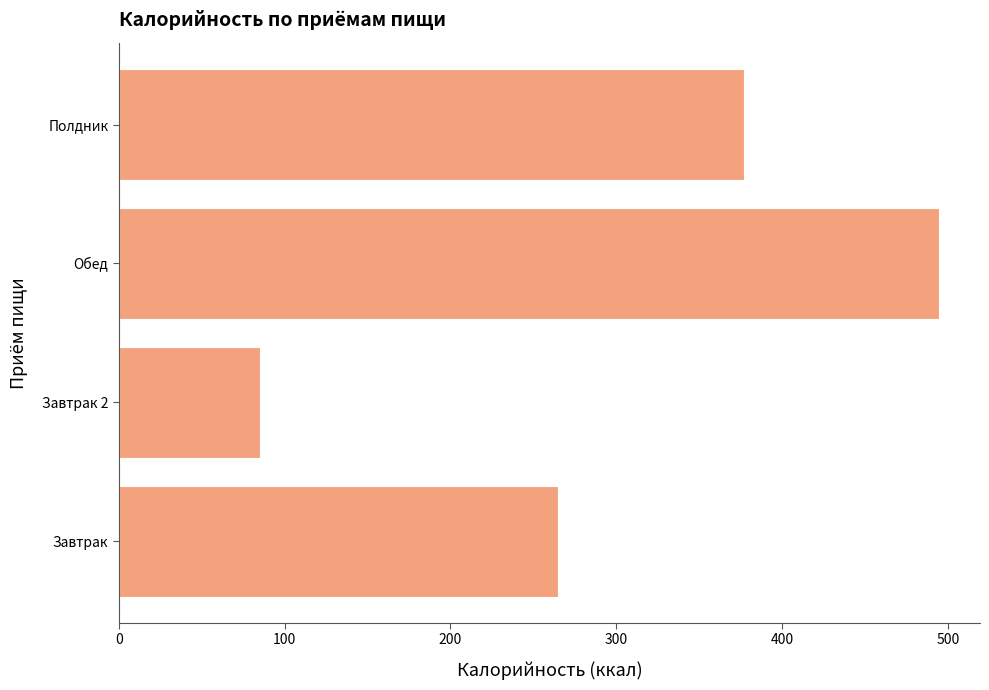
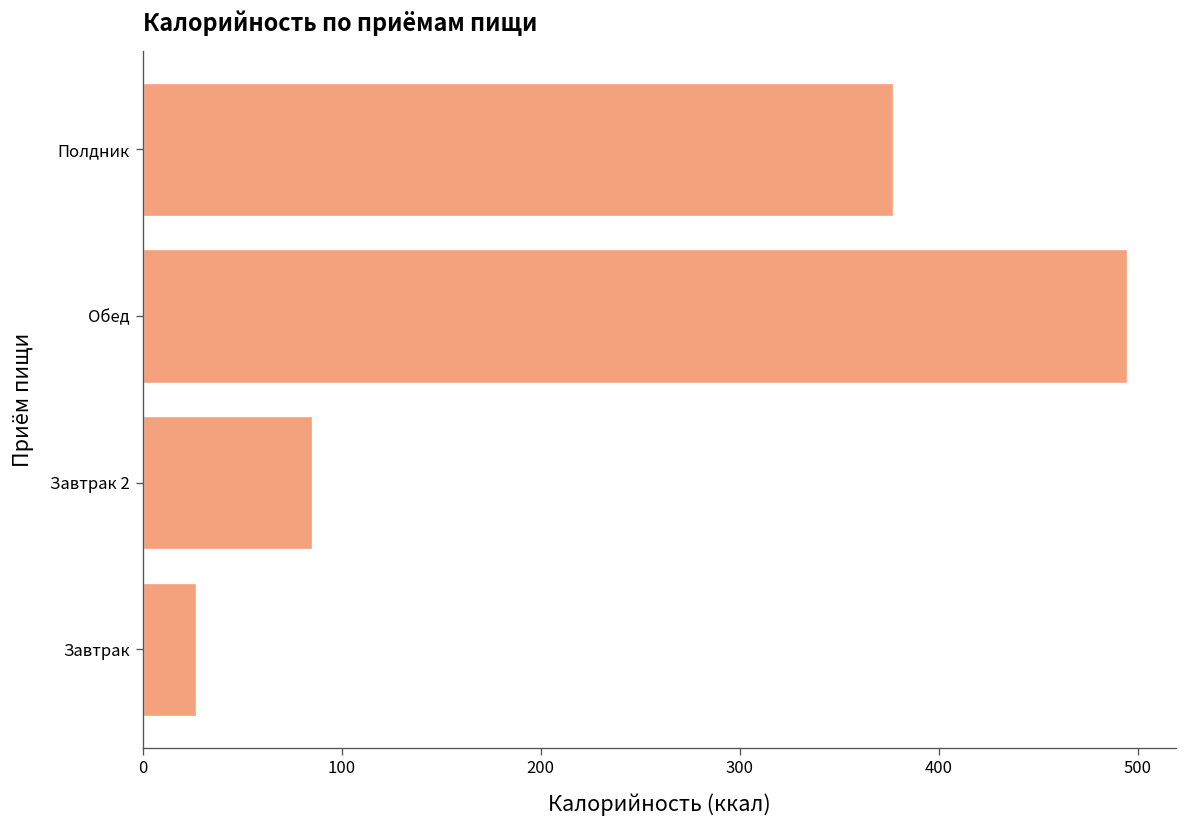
  {
    "Полдник": 377,
    "Обед": 495,
    "Завтрак 2": 85,
-   "Завтрак": 265
+   "Завтрак": 27
  }
